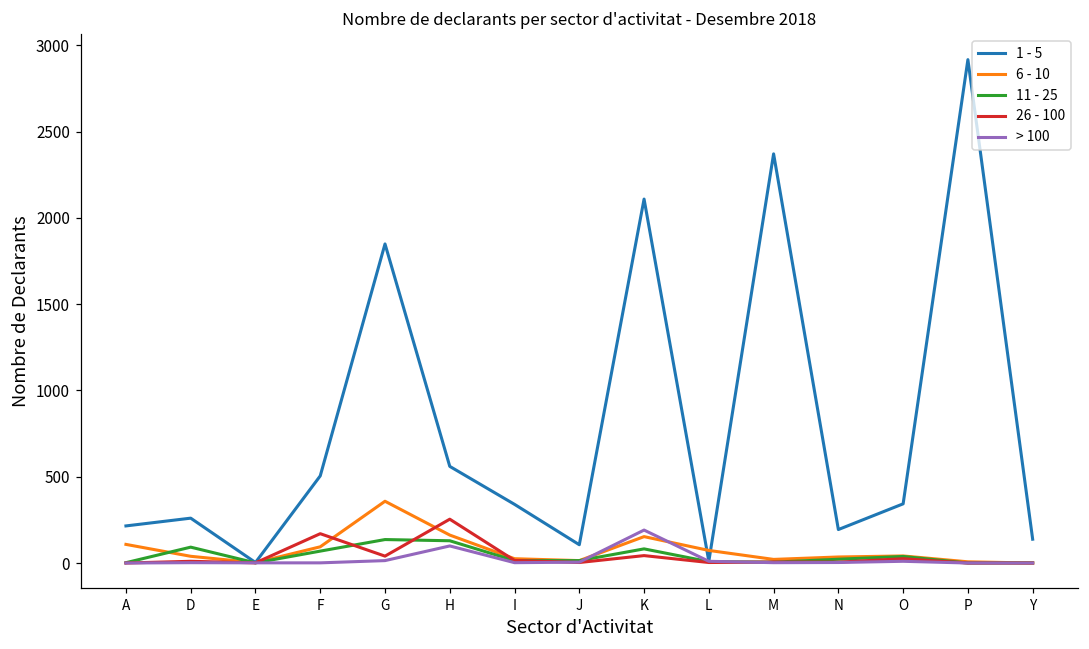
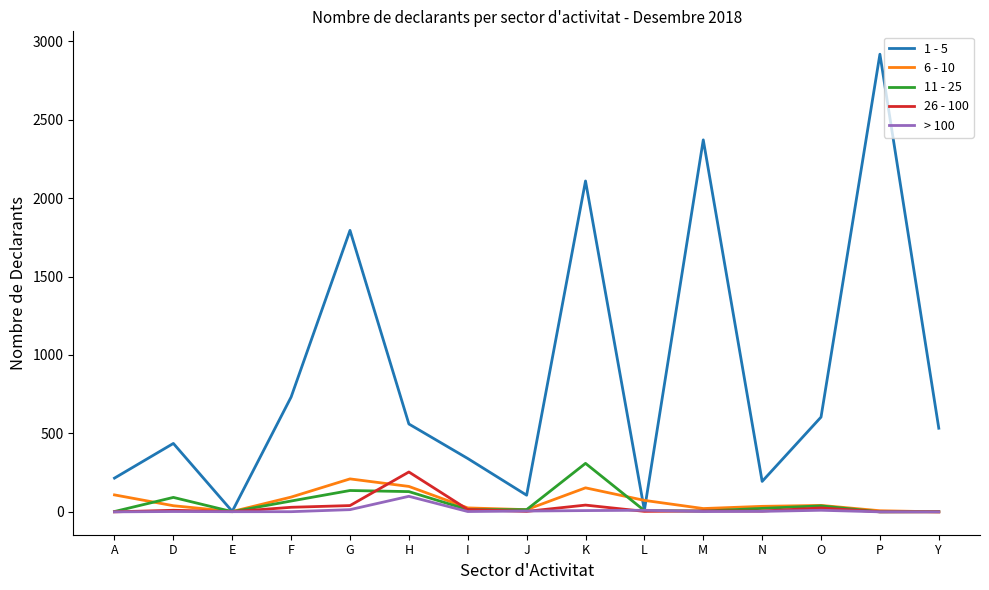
  {
    "1 - 5": {
      "A": 220,
-     "D": 260,
-     "F": 510,
-     "G": 1850,
+     "D": 440,
+     "F": 730,
+     "G": 1790,
      "H": 560,
      "I": 340,
      "J": 110,
      "K": 2110,
      "M": 2370,
      "N": 190,
-     "O": 340,
+     "O": 600,
      "P": 2920,
-     "Y": 140
+     "Y": 530
    },
    "6 - 10": {
      "A": 110,
      "D": 40,
      "F": 90,
-     "G": 360,
+     "G": 210,
      "H": 160,
      "K": 150,
      "L": 70
    },
    "11 - 25": {
      "D": 90,
      "F": 70,
      "G": 140,
      "H": 130,
-     "K": 80
+     "K": 310
    },
    "26 - 100": {
-     "F": 170,
+     "F": 30,
      "G": 40,
      "H": 250,
      "K": 40
    },
    "> 100": {
      "F": 0,
      "G": 10,
      "H": 100,
-     "K": 190
+     "K": 10
    }
  }
